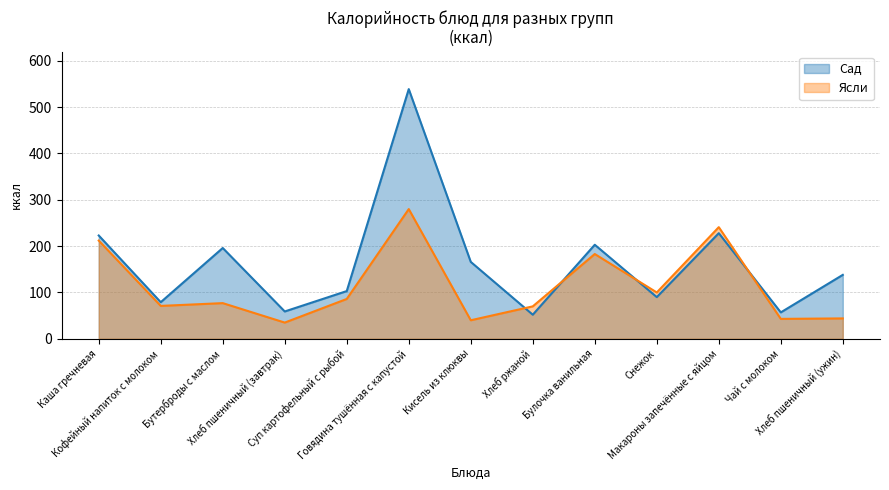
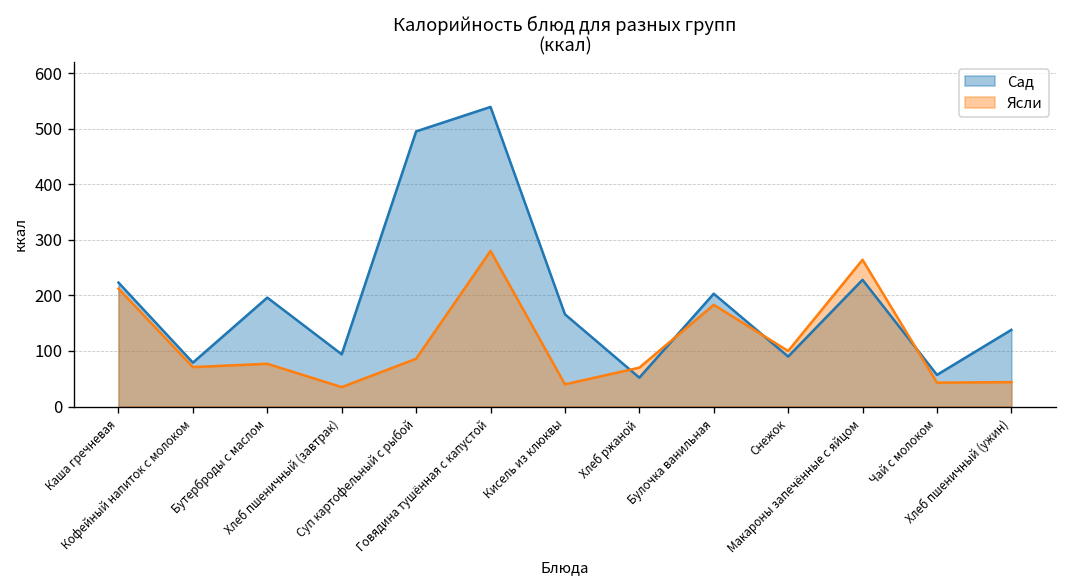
  {
    "Сад": {
      "Каша гречневая": 220,
      "Кофейный напиток с молоком": 80,
      "Бутерброды с маслом": 200,
-     "Хлеб пшеничный (завтрак)": 60,
-     "Суп картофельный с рыбой": 100,
+     "Хлеб пшеничный (завтрак)": 90,
+     "Суп картофельный с рыбой": 500,
      "Говядина тушённая с капустой": 540,
      "Кисель из клюквы": 170,
      "Хлеб ржаной": 50,
      "Булочка ванильная": 200,
      "Снежок": 90,
      "Макароны запечённые с яйцом": 230,
      "Чай с молоком": 60,
      "Хлеб пшеничный (ужин)": 140
    },
    "Ясли": {
      "Каша гречневая": 210,
      "Кофейный напиток с молоком": 70,
      "Бутерброды с маслом": 80,
      "Хлеб пшеничный (завтрак)": 40,
      "Суп картофельный с рыбой": 90,
      "Говядина тушённая с капустой": 280,
      "Кисель из клюквы": 40,
      "Хлеб ржаной": 70,
      "Булочка ванильная": 180,
      "Снежок": 100,
-     "Макароны запечённые с яйцом": 240,
+     "Макароны запечённые с яйцом": 260,
      "Чай с молоком": 40,
      "Хлеб пшеничный (ужин)": 40
    }
  }
